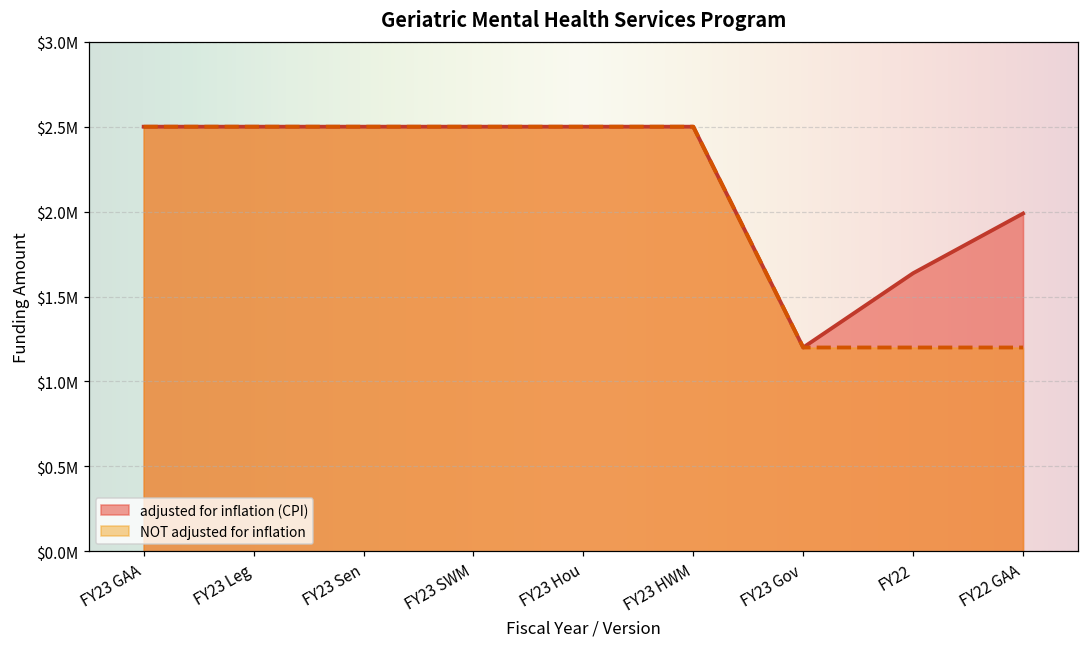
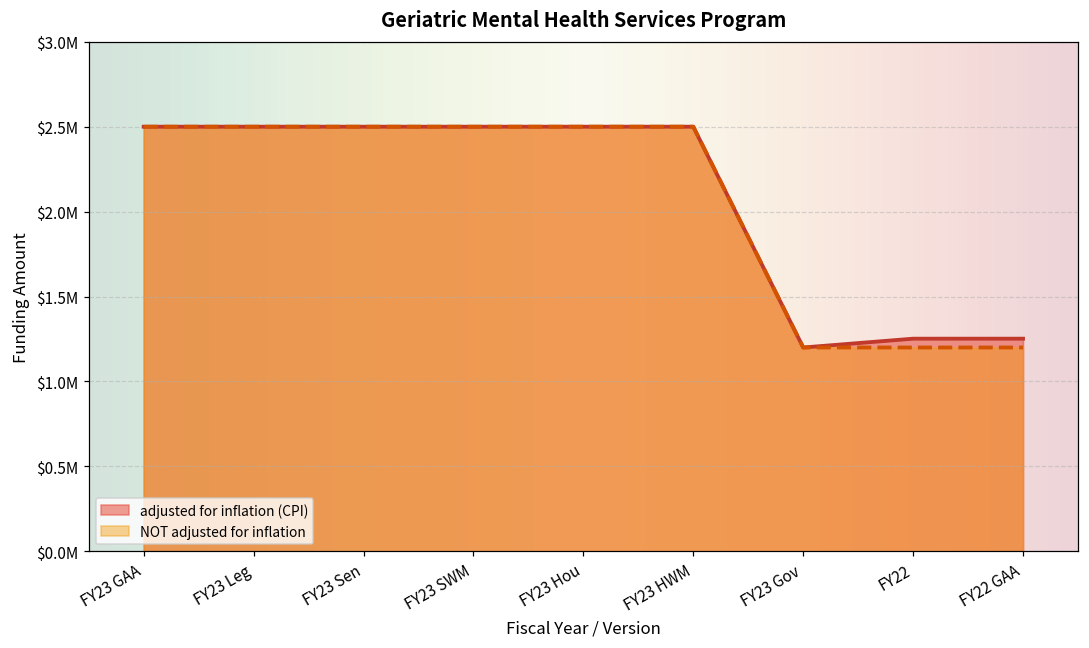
  {
    "adjusted for inflation (CPI)": {
-     "FY22": "$1640000",
-     "FY22 GAA": "$1990000"
+     "FY22": "$1250000",
+     "FY22 GAA": "$1250000"
    },
    "NOT adjusted for inflation": {
      "FY22": "$1200000",
      "FY22 GAA": "$1200000"
    }
  }
